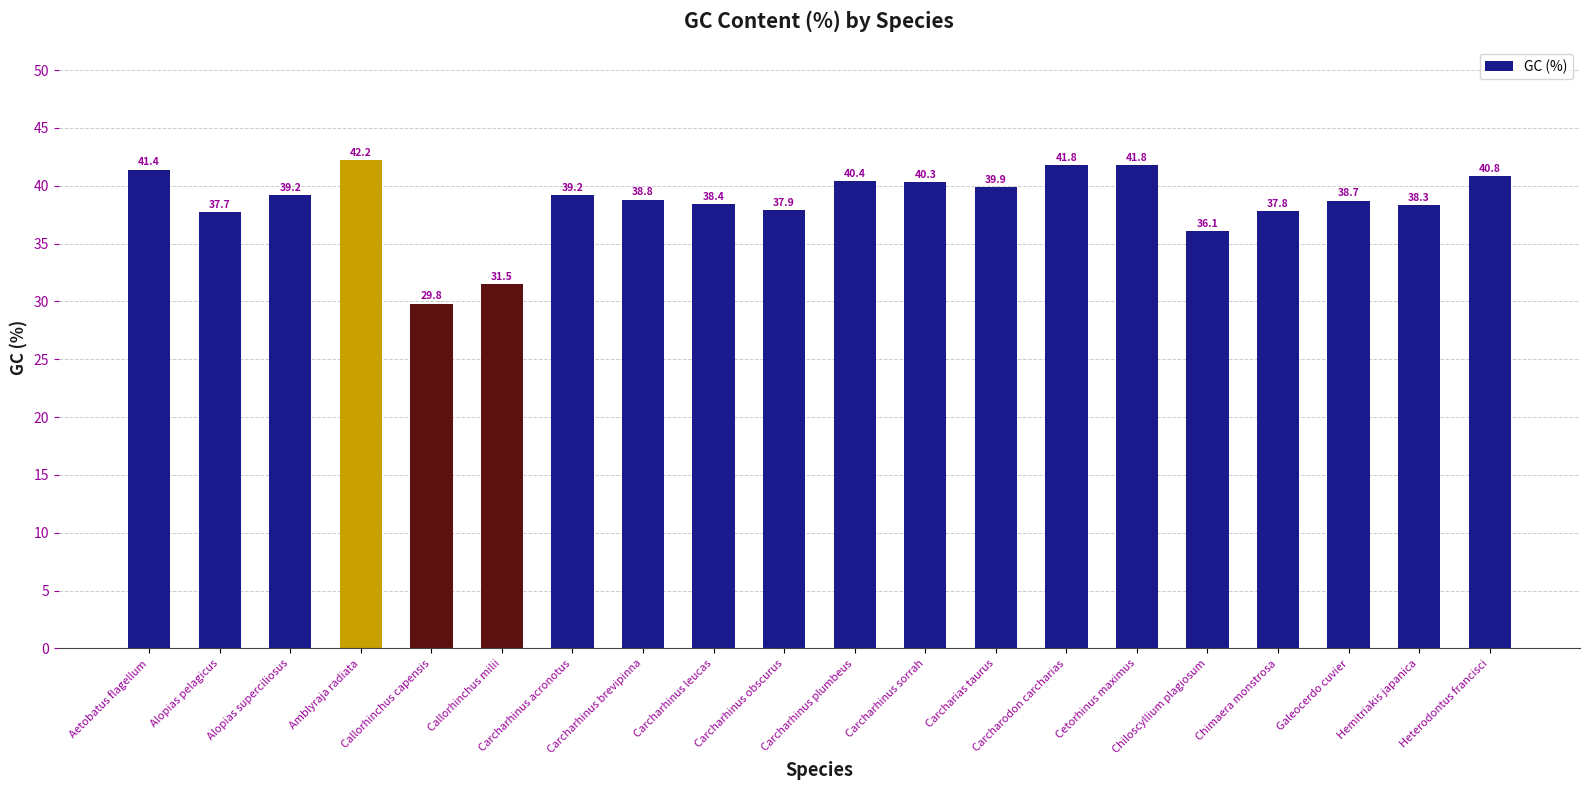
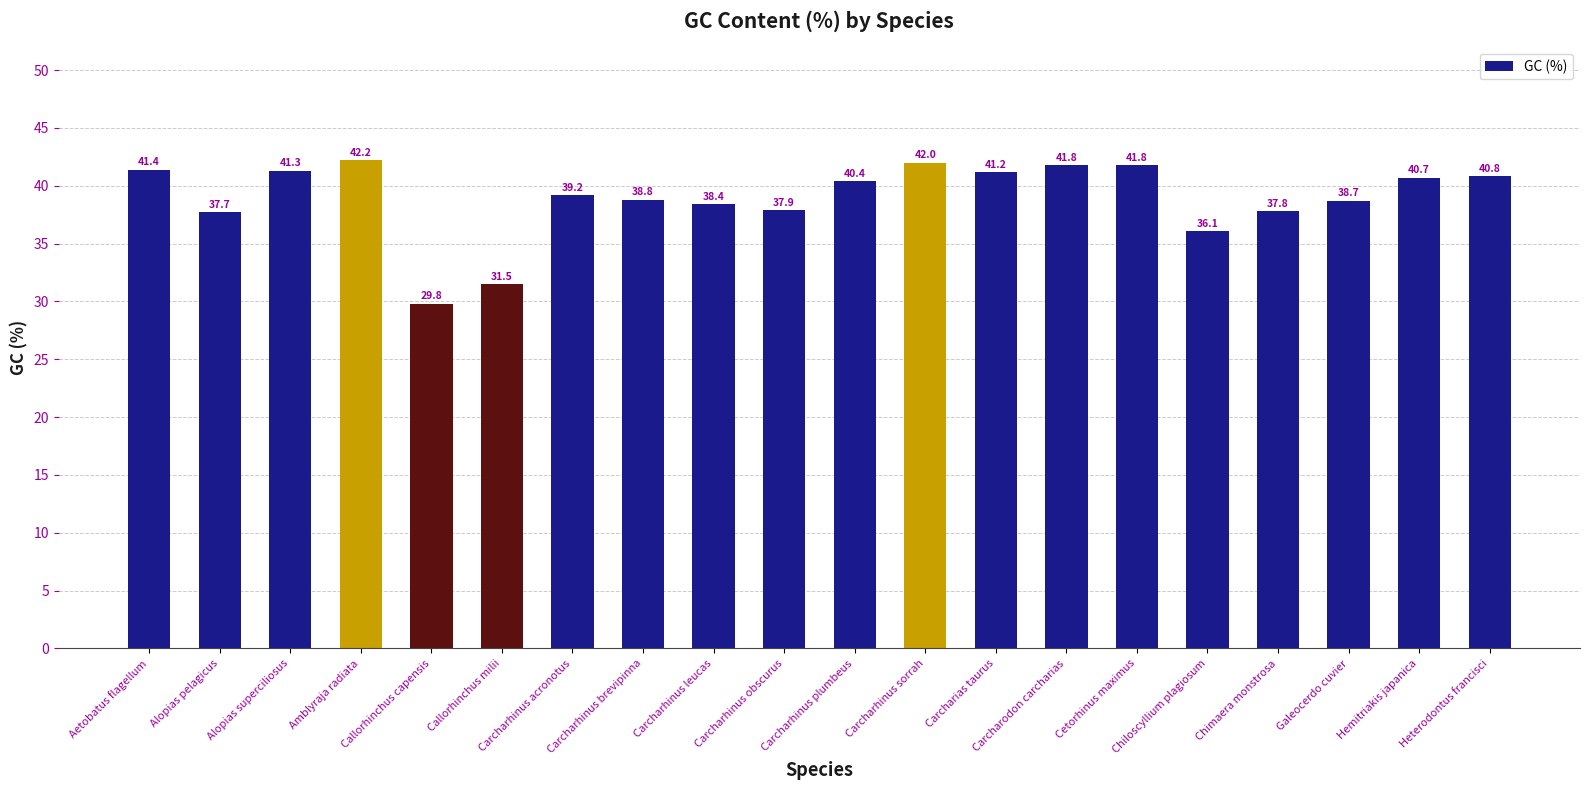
  {
    "Aetobatus flagellum": 41.4,
    "Alopias pelagicus": 37.7,
-   "Alopias superciliosus": 39.2,
+   "Alopias superciliosus": 41.3,
    "Amblyraja radiata": 42.2,
    "Callorhinchus capensis": 29.8,
    "Callorhinchus milii": 31.5,
    "Carcharhinus acronotus": 39.2,
    "Carcharhinus brevipinna": 38.8,
    "Carcharhinus leucas": 38.4,
    "Carcharhinus obscurus": 37.9,
    "Carcharhinus plumbeus": 40.4,
-   "Carcharhinus sorrah": 40.3,
-   "Carcharias taurus": 39.9,
+   "Carcharhinus sorrah": 42.0,
+   "Carcharias taurus": 41.2,
    "Carcharodon carcharias": 41.8,
    "Cetorhinus maximus": 41.8,
    "Chiloscyllium plagiosum": 36.1,
    "Chimaera monstrosa": 37.8,
    "Galeocerdo cuvier": 38.7,
-   "Hemitriakis japanica": 38.3,
+   "Hemitriakis japanica": 40.7,
    "Heterodontus francisci": 40.8
  }
